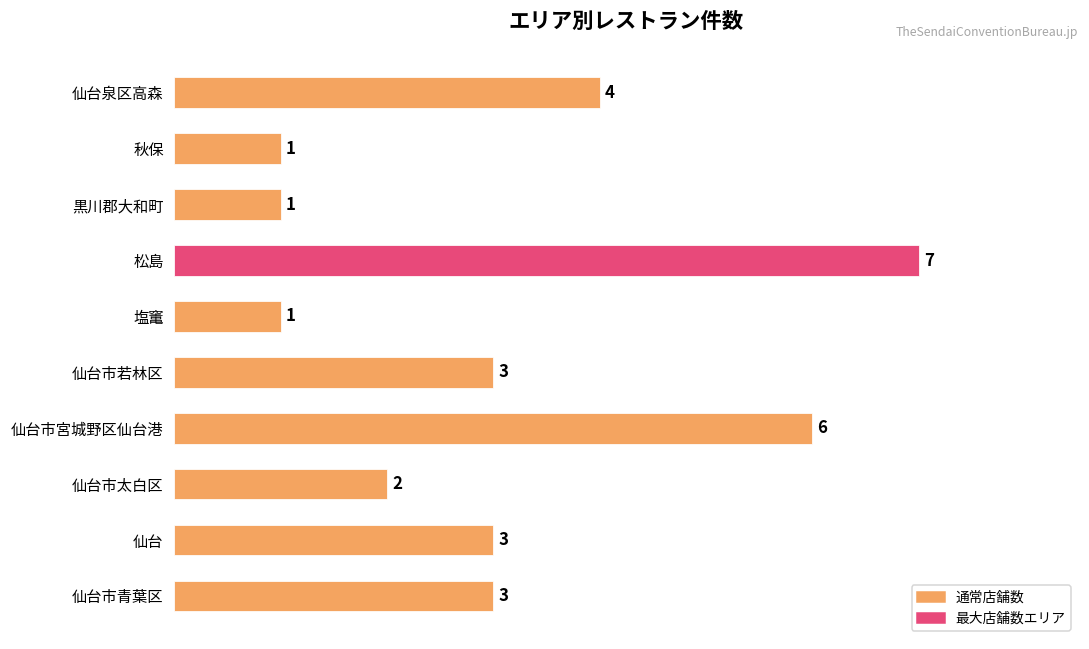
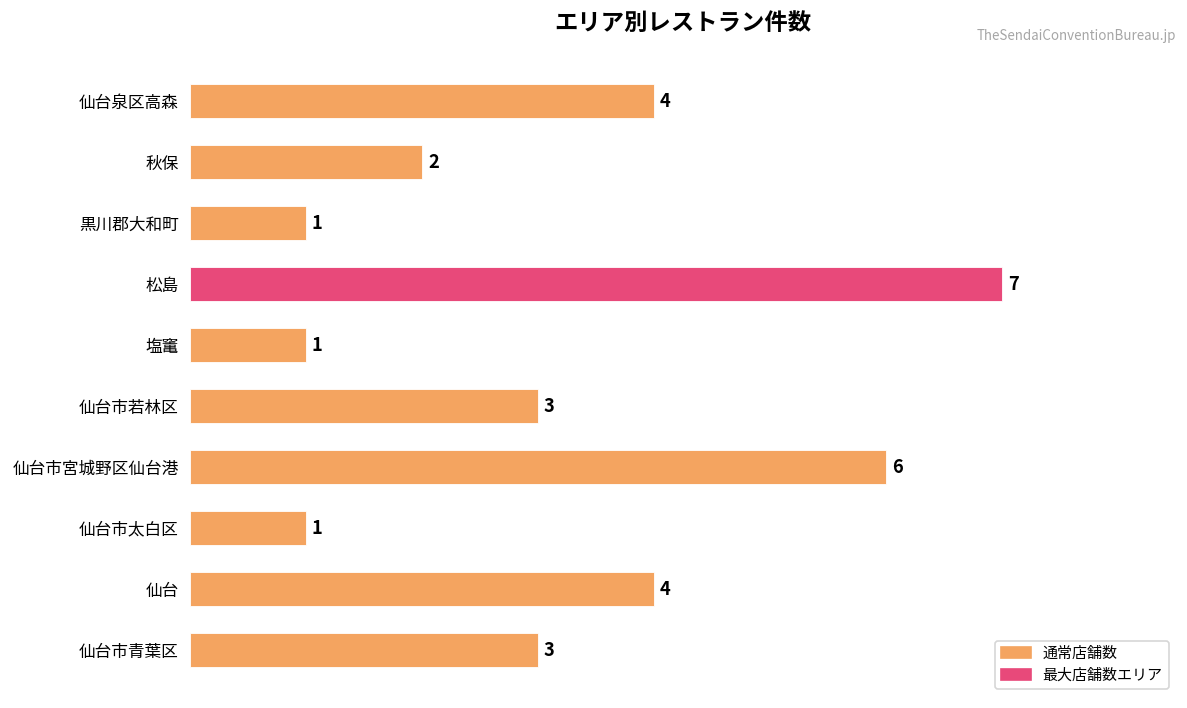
  {
    "仙台泉区高森": 4,
-   "秋保": 1,
+   "秋保": 2,
    "黒川郡大和町": 1,
    "松島": 7,
    "塩竃": 1,
    "仙台市若林区": 3,
    "仙台市宮城野区仙台港": 6,
-   "仙台市太白区": 2,
-   "仙台": 3,
+   "仙台市太白区": 1,
+   "仙台": 4,
    "仙台市青葉区": 3
  }
